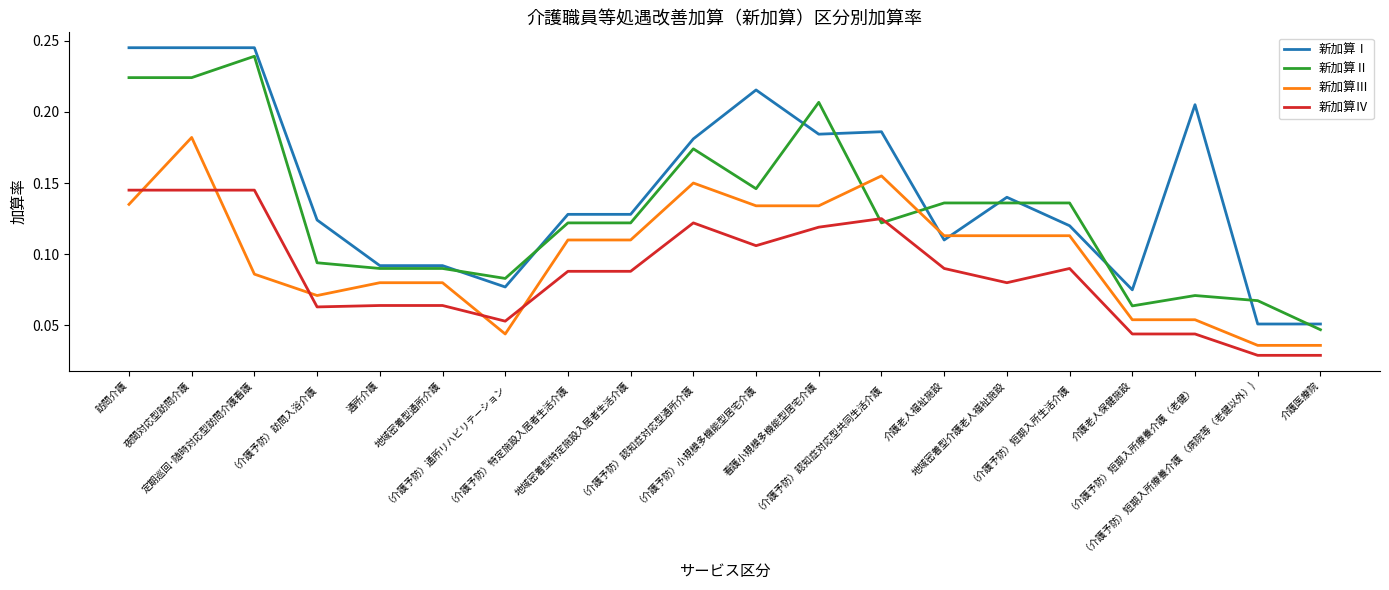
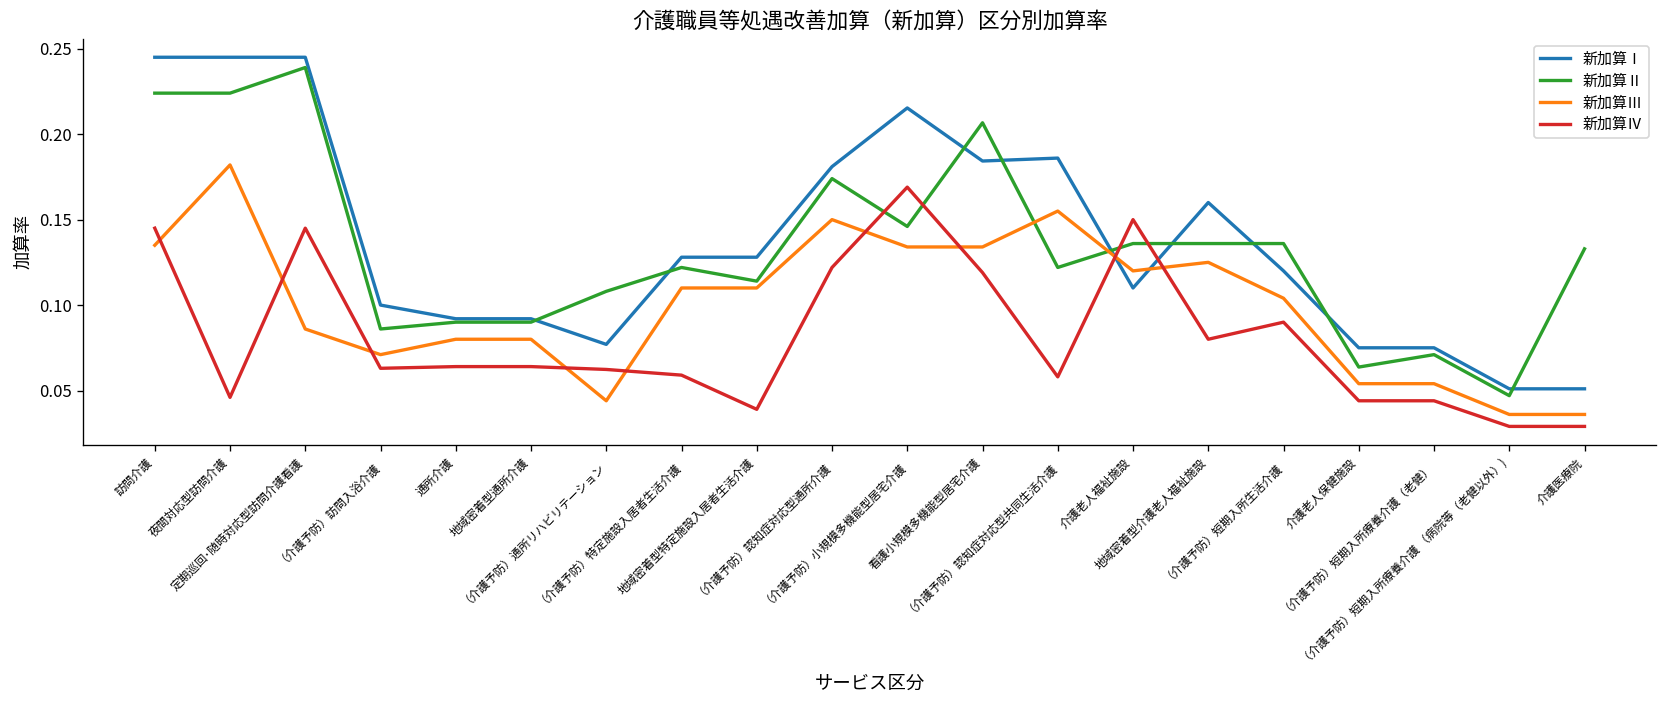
  {
    "新加算Ⅰ": {
      "訪問介護": 0.245,
      "夜間対応型訪問介護": 0.245,
      "定期巡回･随時対応型訪問介護看護": 0.245,
-     "（介護予防）訪問入浴介護": 0.124,
+     "（介護予防）訪問入浴介護": 0.100,
      "通所介護": 0.092,
      "地域密着型通所介護": 0.092,
      "（介護予防）通所リハビリテーション": 0.077,
      "（介護予防）特定施設入居者生活介護": 0.128,
      "地域密着型特定施設入居者生活介護": 0.128,
      "（介護予防）認知症対応型通所介護": 0.181,
      "（介護予防）小規模多機能型居宅介護": 0.215,
      "看護小規模多機能型居宅介護": 0.184,
      "（介護予防）認知症対応型共同生活介護": 0.186,
      "介護老人福祉施設": 0.110,
-     "地域密着型介護老人福祉施設": 0.14,
+     "地域密着型介護老人福祉施設": 0.16,
      "（介護予防）短期入所生活介護": 0.120,
      "介護老人保健施設": 0.075,
-     "（介護予防）短期入所療養介護（老健）": 0.205,
+     "（介護予防）短期入所療養介護（老健）": 0.075,
      "（介護予防）短期入所療養介護 （病院等（老健以外）)": 0.051,
      "介護医療院": 0.051
    },
    "新加算Ⅱ": {
      "訪問介護": 0.224,
      "夜間対応型訪問介護": 0.224,
      "定期巡回･随時対応型訪問介護看護": 0.239,
-     "（介護予防）訪問入浴介護": 0.094,
+     "（介護予防）訪問入浴介護": 0.086,
      "通所介護": 0.090,
      "地域密着型通所介護": 0.090,
-     "（介護予防）通所リハビリテーション": 0.083,
+     "（介護予防）通所リハビリテーション": 0.108,
      "（介護予防）特定施設入居者生活介護": 0.122,
-     "地域密着型特定施設入居者生活介護": 0.122,
+     "地域密着型特定施設入居者生活介護": 0.114,
      "（介護予防）認知症対応型通所介護": 0.174,
      "（介護予防）小規模多機能型居宅介護": 0.146,
      "看護小規模多機能型居宅介護": 0.207,
      "（介護予防）認知症対応型共同生活介護": 0.122,
      "介護老人福祉施設": 0.136,
      "地域密着型介護老人福祉施設": 0.136,
      "（介護予防）短期入所生活介護": 0.136,
      "介護老人保健施設": 0.064,
      "（介護予防）短期入所療養介護（老健）": 0.071,
-     "（介護予防）短期入所療養介護 （病院等（老健以外）)": 0.067,
-     "介護医療院": 0.047
+     "（介護予防）短期入所療養介護 （病院等（老健以外）)": 0.047,
+     "介護医療院": 0.133
    },
    "新加算Ⅲ": {
      "訪問介護": 0.135,
      "夜間対応型訪問介護": 0.182,
      "定期巡回･随時対応型訪問介護看護": 0.086,
      "（介護予防）訪問入浴介護": 0.071,
      "通所介護": 0.080,
      "地域密着型通所介護": 0.080,
      "（介護予防）通所リハビリテーション": 0.044,
      "（介護予防）特定施設入居者生活介護": 0.110,
      "地域密着型特定施設入居者生活介護": 0.110,
      "（介護予防）認知症対応型通所介護": 0.150,
      "（介護予防）小規模多機能型居宅介護": 0.134,
      "看護小規模多機能型居宅介護": 0.134,
      "（介護予防）認知症対応型共同生活介護": 0.155,
-     "介護老人福祉施設": 0.113,
-     "地域密着型介護老人福祉施設": 0.113,
-     "（介護予防）短期入所生活介護": 0.113,
+     "介護老人福祉施設": 0.120,
+     "地域密着型介護老人福祉施設": 0.125,
+     "（介護予防）短期入所生活介護": 0.104,
      "介護老人保健施設": 0.054,
      "（介護予防）短期入所療養介護（老健）": 0.054,
      "（介護予防）短期入所療養介護 （病院等（老健以外）)": 0.036,
      "介護医療院": 0.036
    },
    "新加算Ⅳ": {
      "訪問介護": 0.145,
-     "夜間対応型訪問介護": 0.145,
+     "夜間対応型訪問介護": 0.046,
      "定期巡回･随時対応型訪問介護看護": 0.145,
      "（介護予防）訪問入浴介護": 0.063,
      "通所介護": 0.064,
      "地域密着型通所介護": 0.064,
-     "（介護予防）通所リハビリテーション": 0.053,
-     "（介護予防）特定施設入居者生活介護": 0.088,
-     "地域密着型特定施設入居者生活介護": 0.088,
+     "（介護予防）通所リハビリテーション": 0.062,
+     "（介護予防）特定施設入居者生活介護": 0.059,
+     "地域密着型特定施設入居者生活介護": 0.039,
      "（介護予防）認知症対応型通所介護": 0.122,
-     "（介護予防）小規模多機能型居宅介護": 0.106,
+     "（介護予防）小規模多機能型居宅介護": 0.169,
      "看護小規模多機能型居宅介護": 0.119,
-     "（介護予防）認知症対応型共同生活介護": 0.125,
-     "介護老人福祉施設": 0.09,
+     "（介護予防）認知症対応型共同生活介護": 0.058,
+     "介護老人福祉施設": 0.15,
      "地域密着型介護老人福祉施設": 0.080,
      "（介護予防）短期入所生活介護": 0.090,
      "介護老人保健施設": 0.044,
      "（介護予防）短期入所療養介護（老健）": 0.044,
      "（介護予防）短期入所療養介護 （病院等（老健以外）)": 0.029,
      "介護医療院": 0.029
    }
  }
